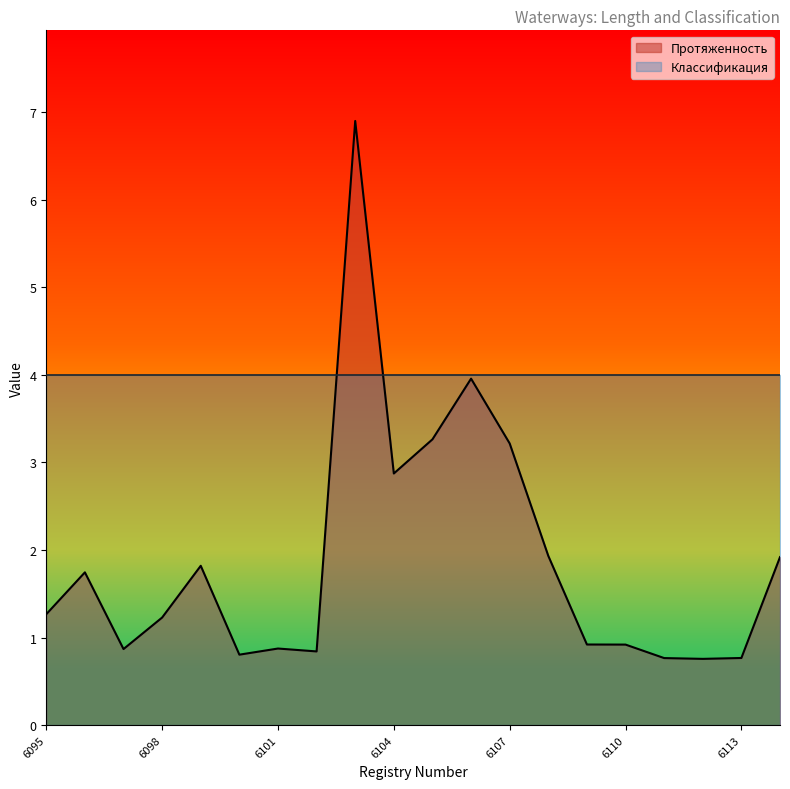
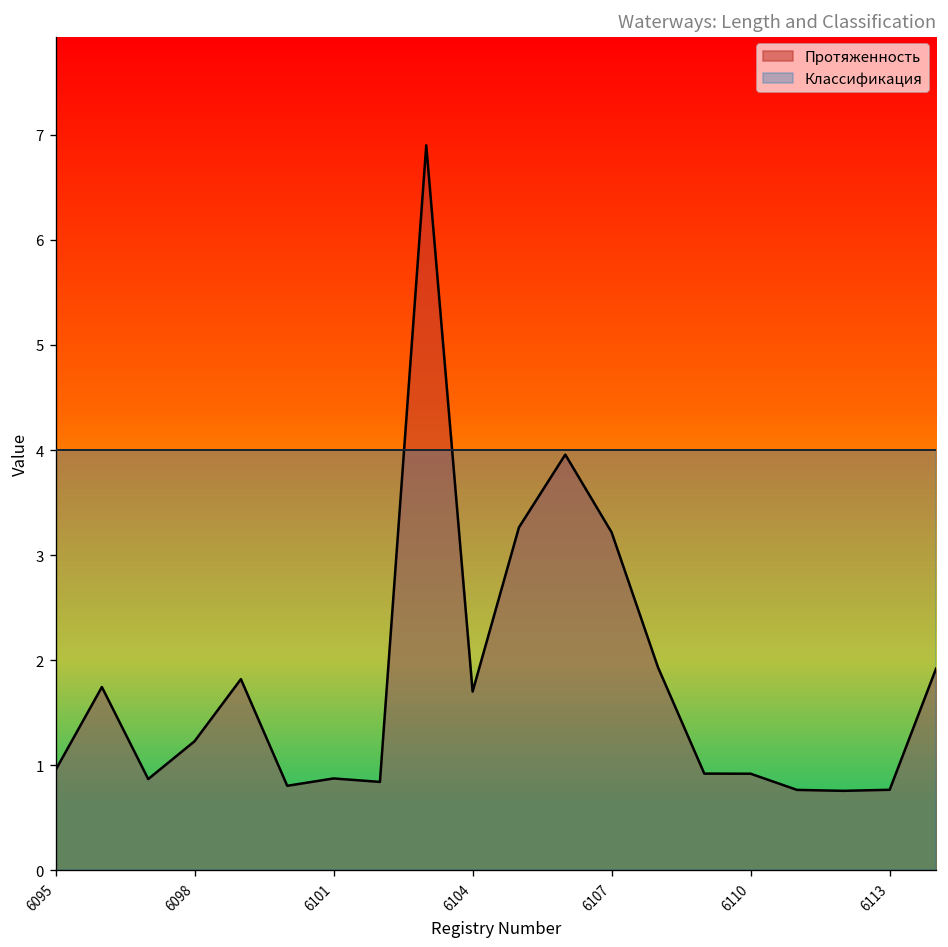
  {
    "Протяженность": {
-     "6095": 1.3,
+     "6095": 1.0,
      "6098": 1.2,
      "6101": 0.9,
-     "6104": 2.9,
+     "6104": 1.7,
      "6107": 3.2,
      "6110": 0.9,
      "6113": 0.8
    },
    "Классификация": {
      "6095": 4.0,
      "6098": 4.0,
      "6101": 4.0,
      "6104": 4.0,
      "6107": 4.0,
      "6110": 4.0,
      "6113": 4.0
    }
  }
